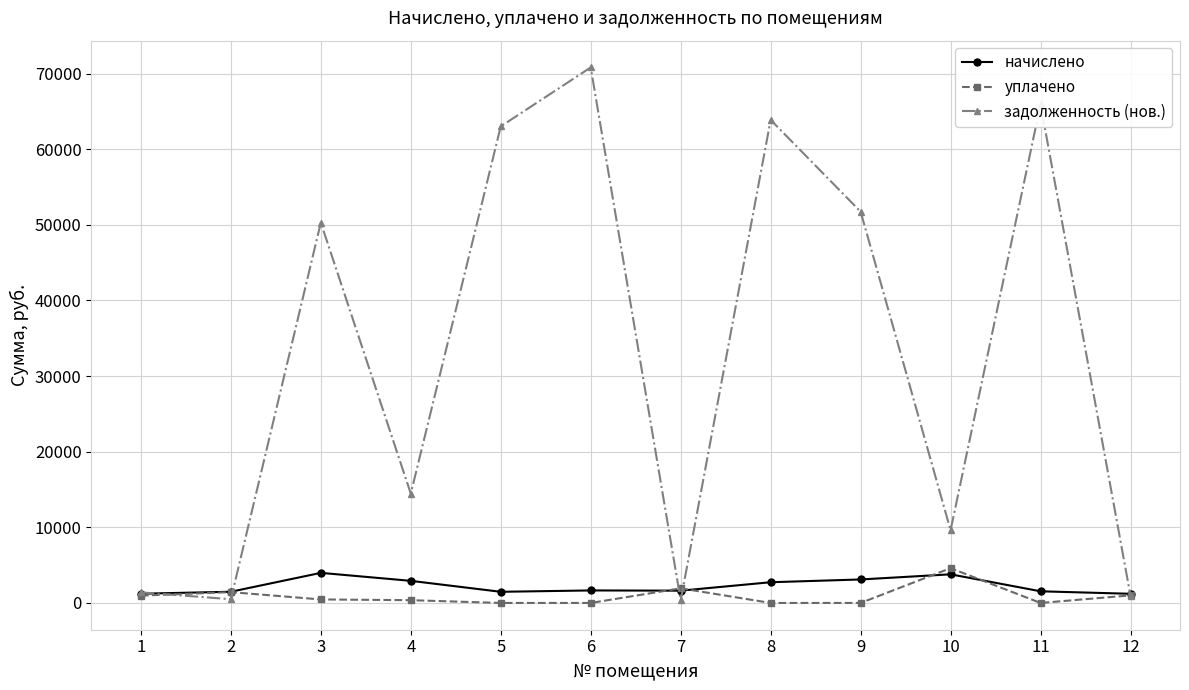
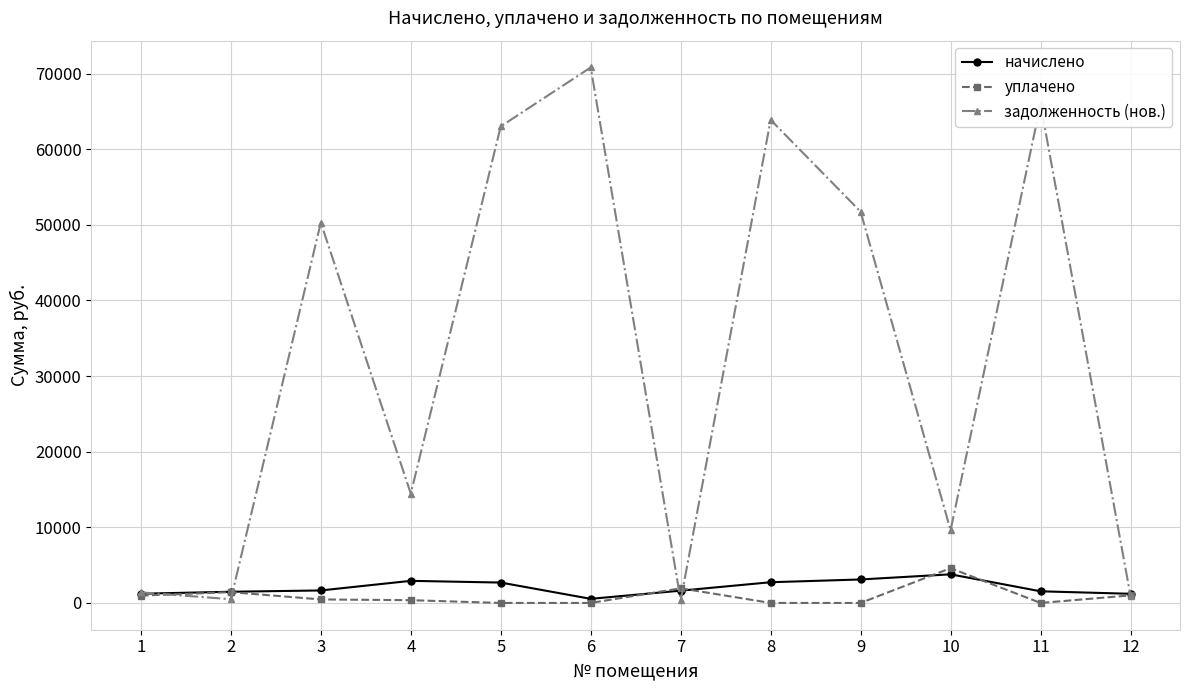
  {
    "начислено": {
-     "3": 4000,
+     "3": 2000,
      "4": 3000,
-     "5": 1000,
-     "6": 2000,
+     "5": 3000,
+     "6": 1000,
      "8": 3000,
      "9": 3000,
      "10": 4000,
      "11": 2000
    }
  }
